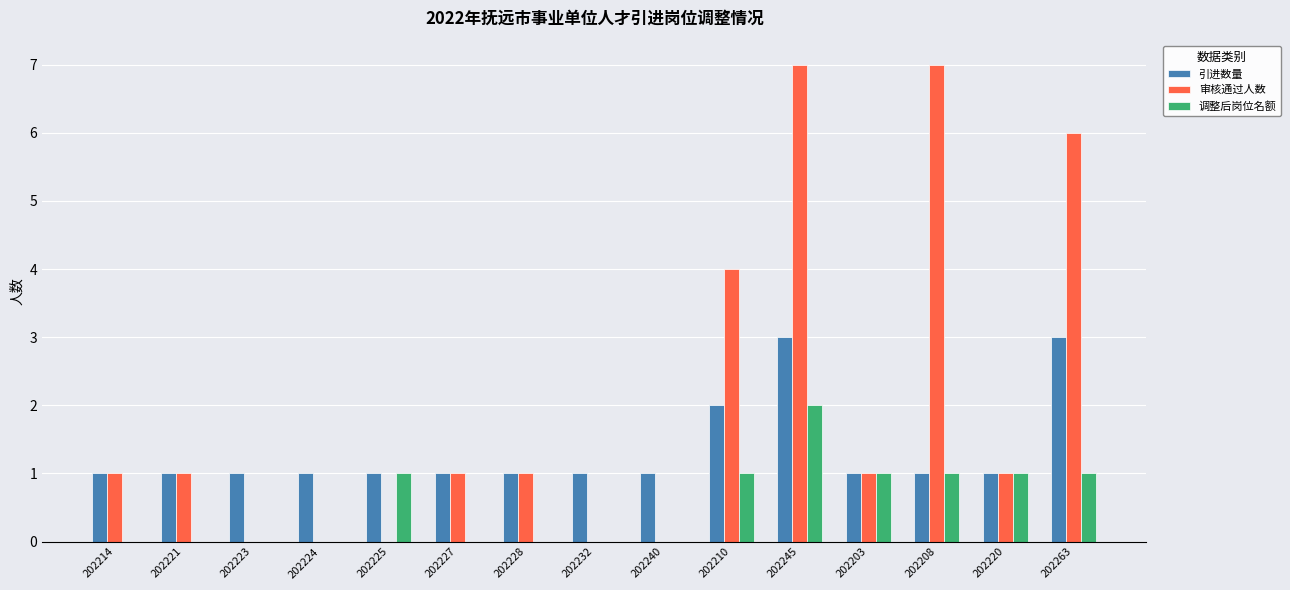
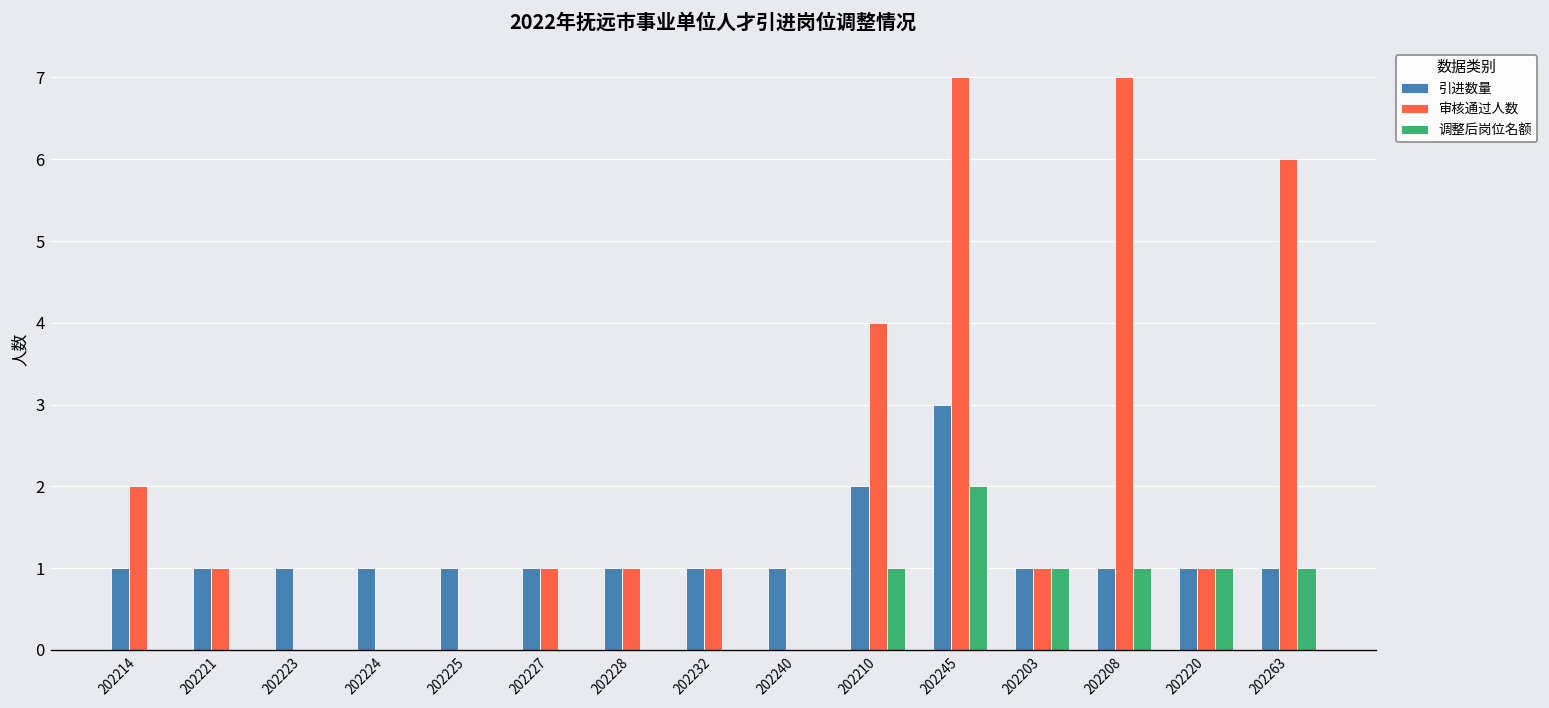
  {
    "引进数量": {
      "202214": 1,
      "202221": 1,
      "202223": 1,
      "202224": 1,
      "202225": 1,
      "202227": 1,
      "202228": 1,
      "202232": 1,
      "202240": 1,
      "202210": 2,
      "202245": 3,
      "202203": 1,
      "202208": 1,
      "202220": 1,
-     "202263": 3
+     "202263": 1
    },
    "审核通过人数": {
-     "202214": 1,
+     "202214": 2,
      "202221": 1,
      "202223": 0,
      "202224": 0,
      "202225": 0,
      "202227": 1,
      "202228": 1,
-     "202232": 0,
+     "202232": 1,
      "202240": 0,
      "202210": 4,
      "202245": 7,
      "202203": 1,
      "202208": 7,
      "202220": 1,
      "202263": 6
    },
    "调整后岗位名额": {
      "202214": 0,
      "202221": 0,
      "202223": 0,
      "202224": 0,
-     "202225": 1,
+     "202225": 0,
      "202227": 0,
      "202228": 0,
      "202232": 0,
      "202240": 0,
      "202210": 1,
      "202245": 2,
      "202203": 1,
      "202208": 1,
      "202220": 1,
      "202263": 1
    }
  }
